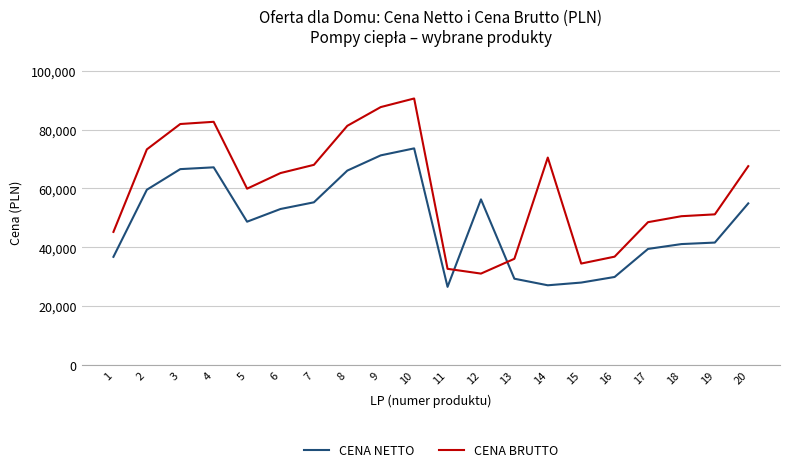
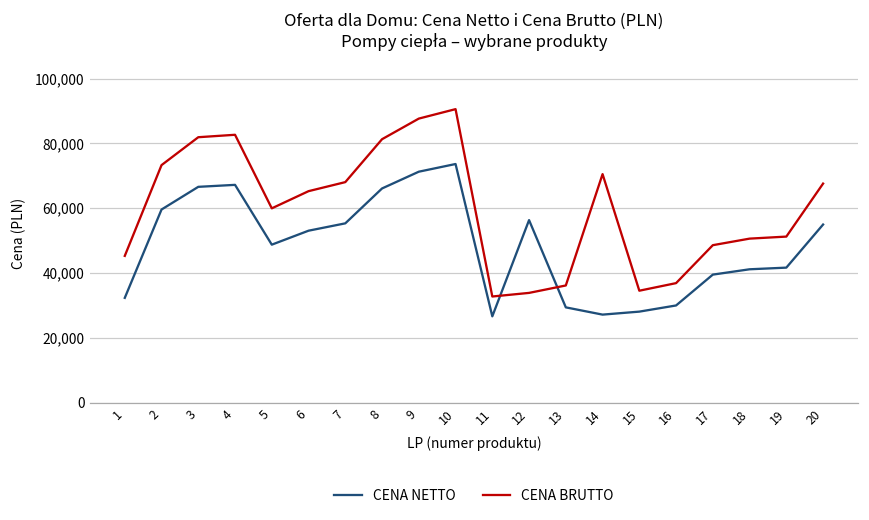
  {
    "CENA NETTO": {
-     "1": "37,000",
+     "1": "32,000",
      "2": "60,000",
      "3": "67,000",
      "4": "67,000",
      "5": "49,000",
      "6": "53,000",
      "7": "55,000",
      "8": "66,000",
      "9": "71,000",
      "10": "74,000",
      "11": "27,000",
      "12": "56,000",
      "13": "29,000",
      "14": "27,000",
      "15": "28,000",
      "16": "30,000",
      "17": "39,000",
      "18": "41,000",
      "19": "42,000",
      "20": "55,000"
    },
    "CENA BRUTTO": {
      "1": "45,000",
      "2": "73,000",
      "3": "82,000",
      "4": "83,000",
      "5": "60,000",
      "6": "65,000",
      "7": "68,000",
      "8": "81,000",
      "9": "88,000",
      "10": "91,000",
      "11": "33,000",
-     "12": "31,000",
+     "12": "34,000",
      "13": "36,000",
      "14": "70,000",
      "15": "35,000",
      "16": "37,000",
      "17": "49,000",
      "18": "51,000",
      "19": "51,000",
      "20": "68,000"
    }
  }
